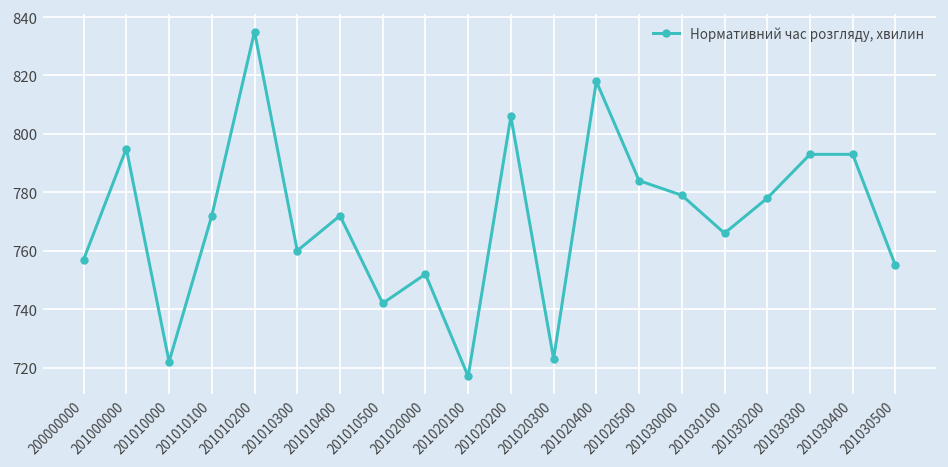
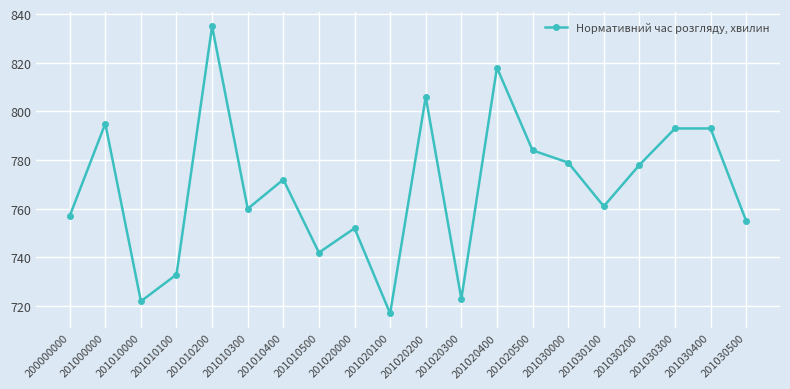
  {
    "200000000": 757,
    "201000000": 795,
    "201010000": 722,
-   "201010100": 772,
+   "201010100": 733,
    "201010200": 835,
    "201010300": 760,
    "201010400": 772,
    "201010500": 742,
    "201020000": 752,
    "201020100": 717,
    "201020200": 806,
    "201020300": 723,
    "201020400": 818,
    "201020500": 784,
    "201030000": 779,
-   "201030100": 766,
+   "201030100": 761,
    "201030200": 778,
    "201030300": 793,
    "201030400": 793,
    "201030500": 755
  }
